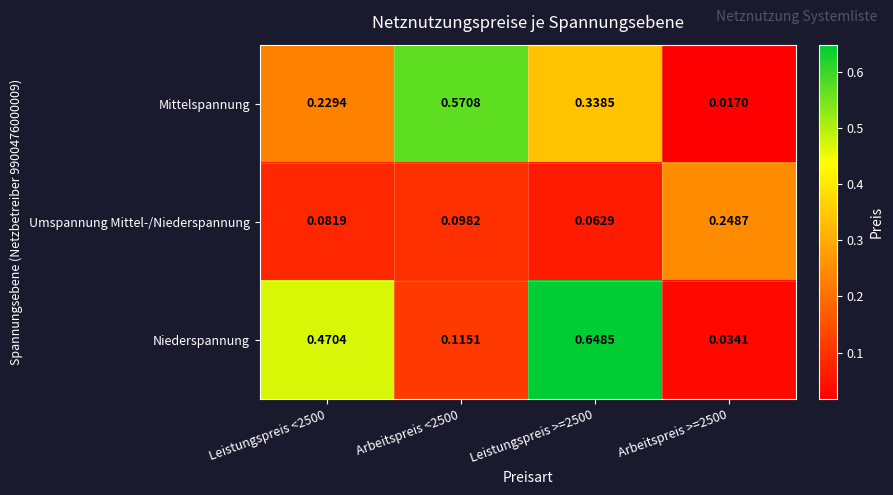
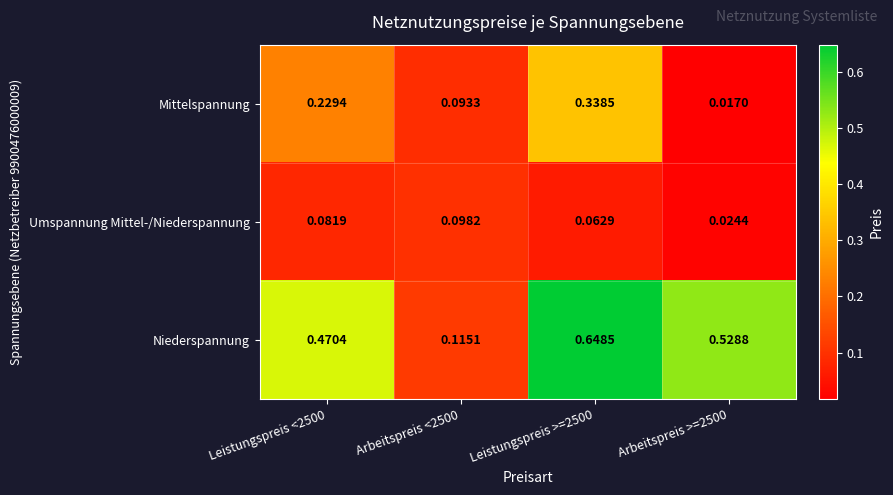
  {
    "Mittelspannung": {
      "Leistungspreis <2500": 0.2294,
-     "Arbeitspreis <2500": 0.5708,
+     "Arbeitspreis <2500": 0.0933,
      "Leistungspreis >=2500": 0.3385,
      "Arbeitspreis >=2500": 0.0170
    },
    "Umspannung Mittel-/Niederspannung": {
      "Leistungspreis <2500": 0.0819,
      "Arbeitspreis <2500": 0.0982,
      "Leistungspreis >=2500": 0.0629,
-     "Arbeitspreis >=2500": 0.2487
+     "Arbeitspreis >=2500": 0.0244
    },
    "Niederspannung": {
      "Leistungspreis <2500": 0.4704,
      "Arbeitspreis <2500": 0.1151,
      "Leistungspreis >=2500": 0.6485,
-     "Arbeitspreis >=2500": 0.0341
+     "Arbeitspreis >=2500": 0.5288
    }
  }
